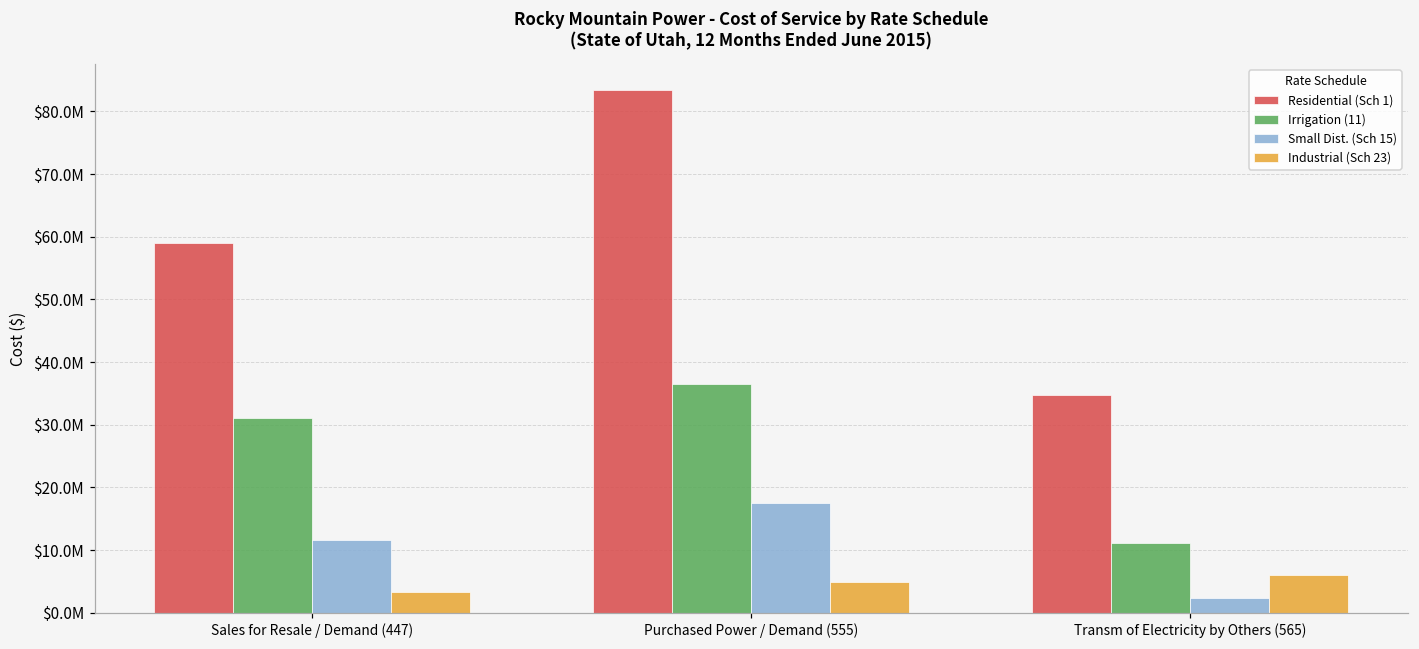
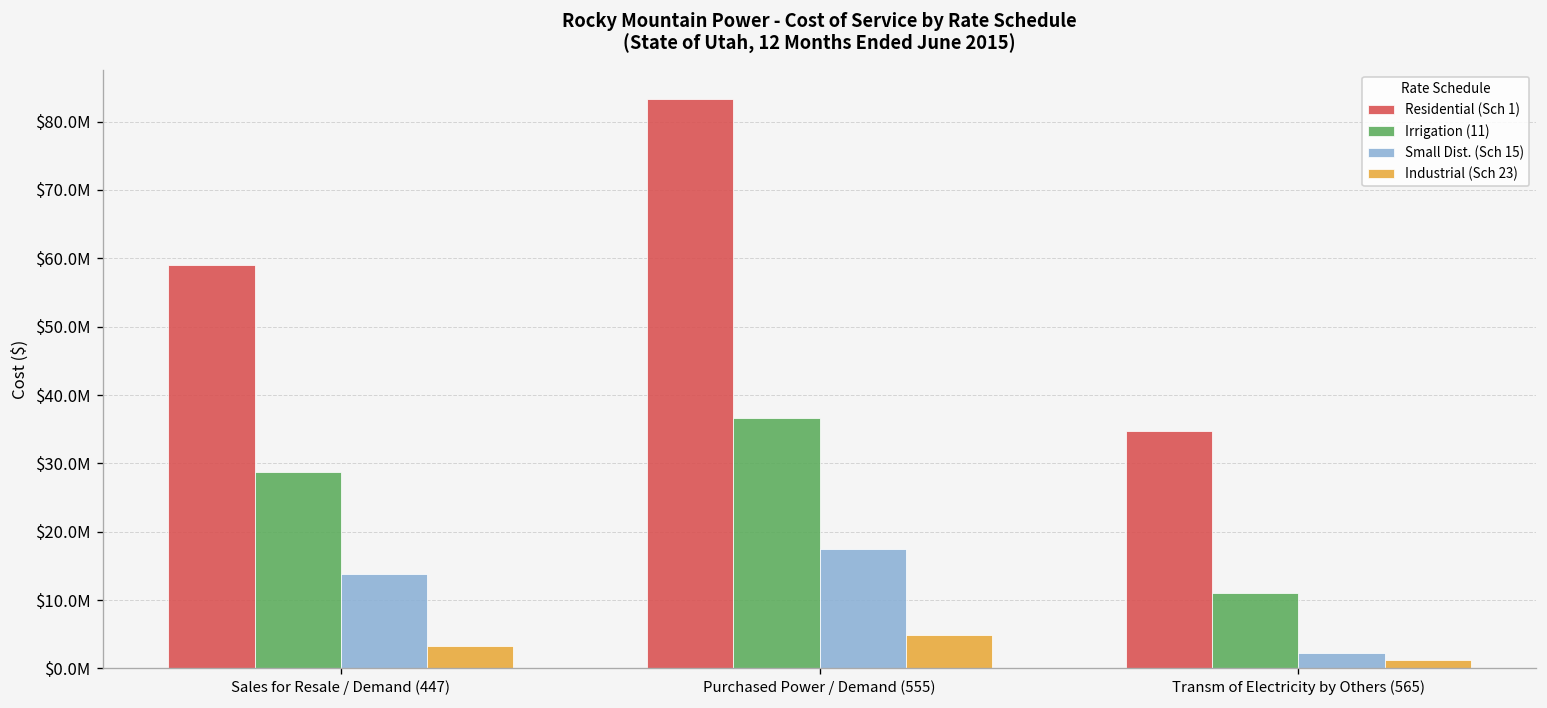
  {
    "Residential (Sch 1)": {
      "Sales for Resale / Demand (447)": "$59000000",
      "Purchased Power / Demand (555)": "$83000000",
      "Transm of Electricity by Others (565)": "$35000000"
    },
    "Irrigation (11)": {
-     "Sales for Resale / Demand (447)": "$31000000",
+     "Sales for Resale / Demand (447)": "$29000000",
      "Purchased Power / Demand (555)": "$37000000",
      "Transm of Electricity by Others (565)": "$11000000"
    },
    "Small Dist. (Sch 15)": {
-     "Sales for Resale / Demand (447)": "$12000000",
+     "Sales for Resale / Demand (447)": "$14000000",
      "Purchased Power / Demand (555)": "$17000000",
      "Transm of Electricity by Others (565)": "$2000000"
    },
    "Industrial (Sch 23)": {
      "Sales for Resale / Demand (447)": "$3000000",
      "Purchased Power / Demand (555)": "$5000000",
-     "Transm of Electricity by Others (565)": "$6000000"
+     "Transm of Electricity by Others (565)": "$1000000"
    }
  }
